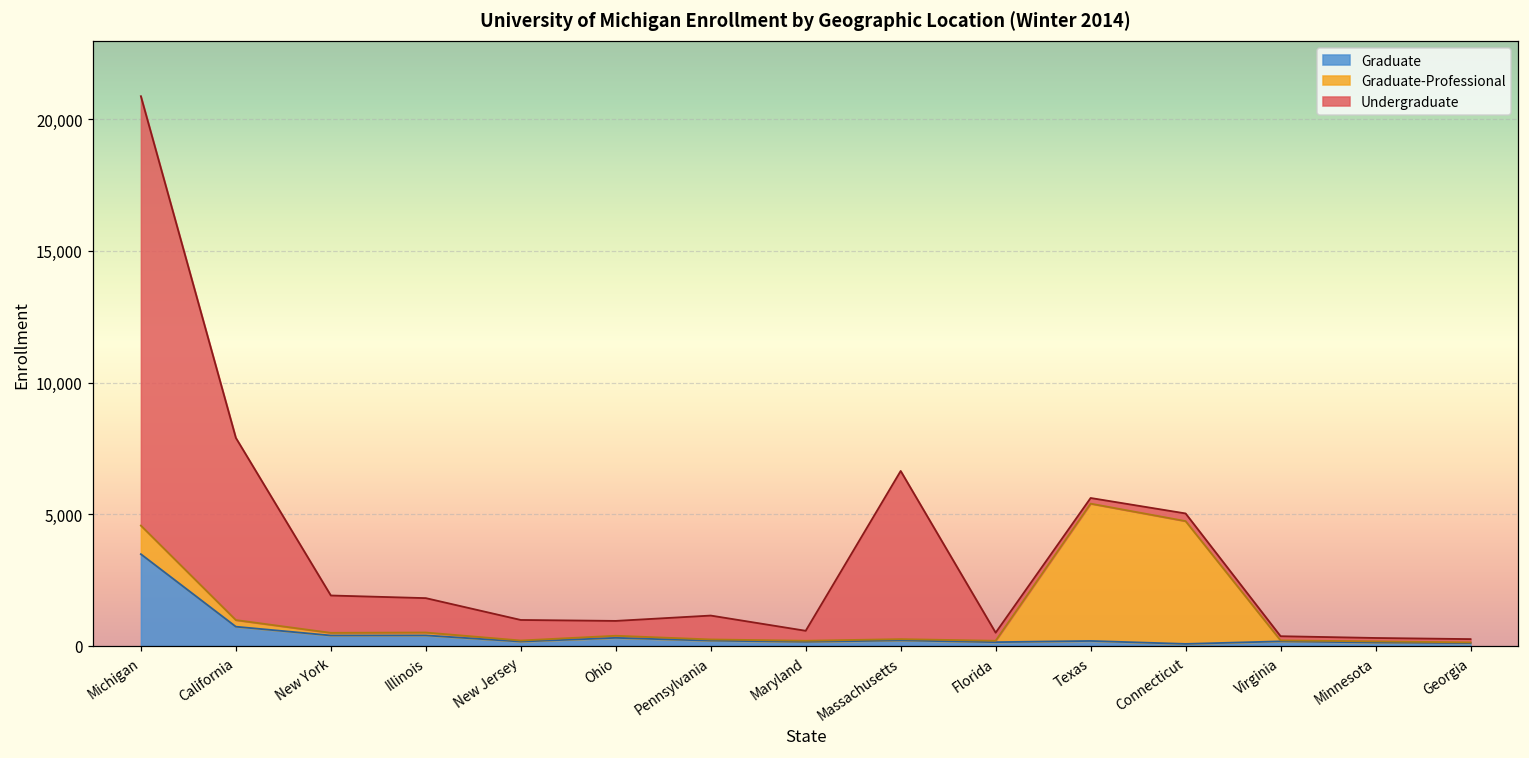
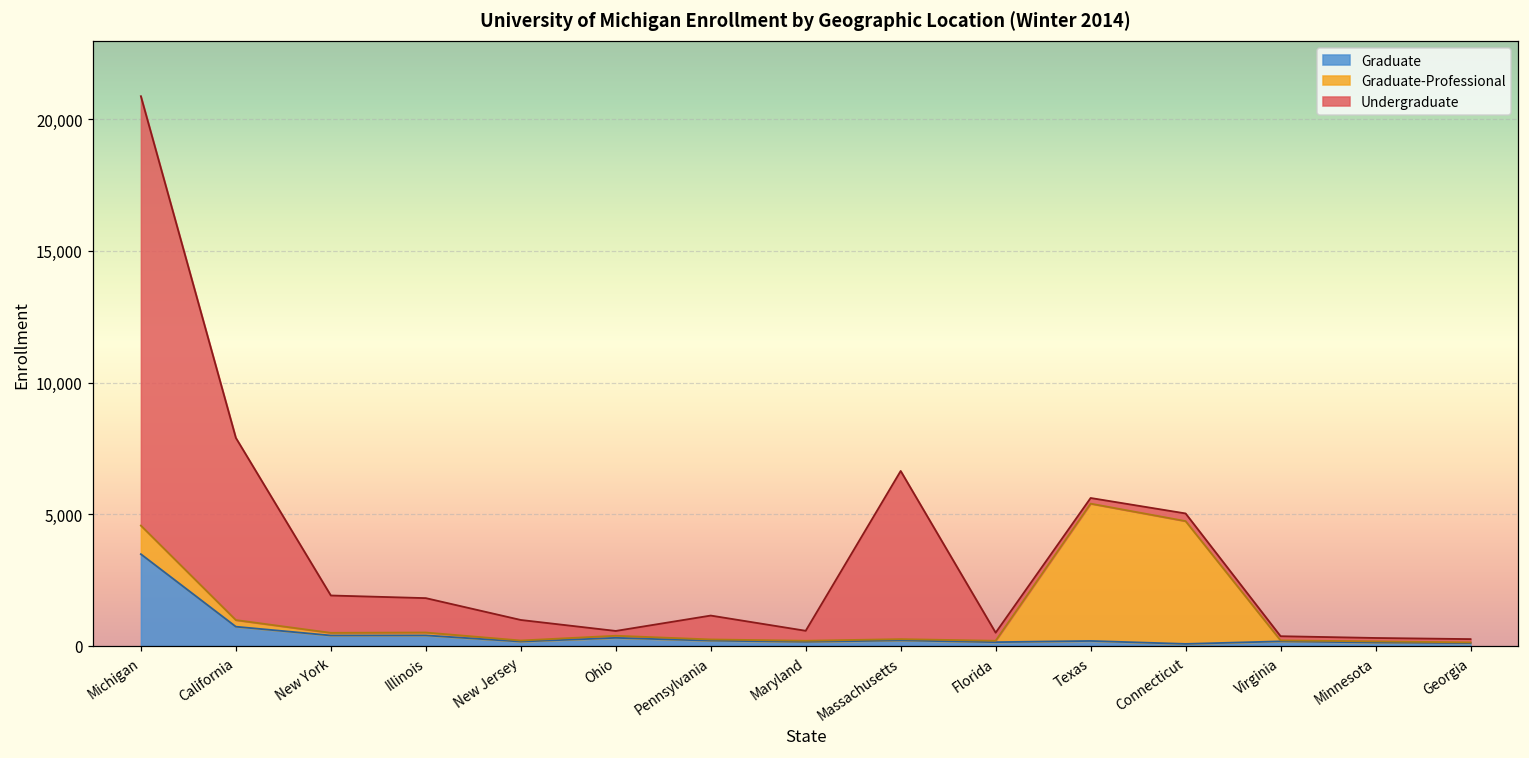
  {
    "Graduate": {
      "Michigan": "3,500",
      "California": "700",
      "Illinois": "400",
      "Texas": "200",
      "Connecticut": "100"
    },
    "Graduate-Professional": {
      "Michigan": "1,100",
      "California": "300",
      "Illinois": "100",
      "Texas": "5,200",
      "Connecticut": "4,700"
    },
    "Undergraduate": {
      "Michigan": "16,300",
      "California": "6,900",
      "New York": "1,400",
      "Illinois": "1,300",
      "New Jersey": "800",
-     "Ohio": "600",
+     "Ohio": "200",
      "Pennsylvania": "900",
      "Maryland": "400",
      "Massachusetts": "6,400",
      "Florida": "300",
      "Texas": "200",
      "Connecticut": "300",
      "Virginia": "200",
      "Minnesota": "100",
      "Georgia": "100"
    }
  }
